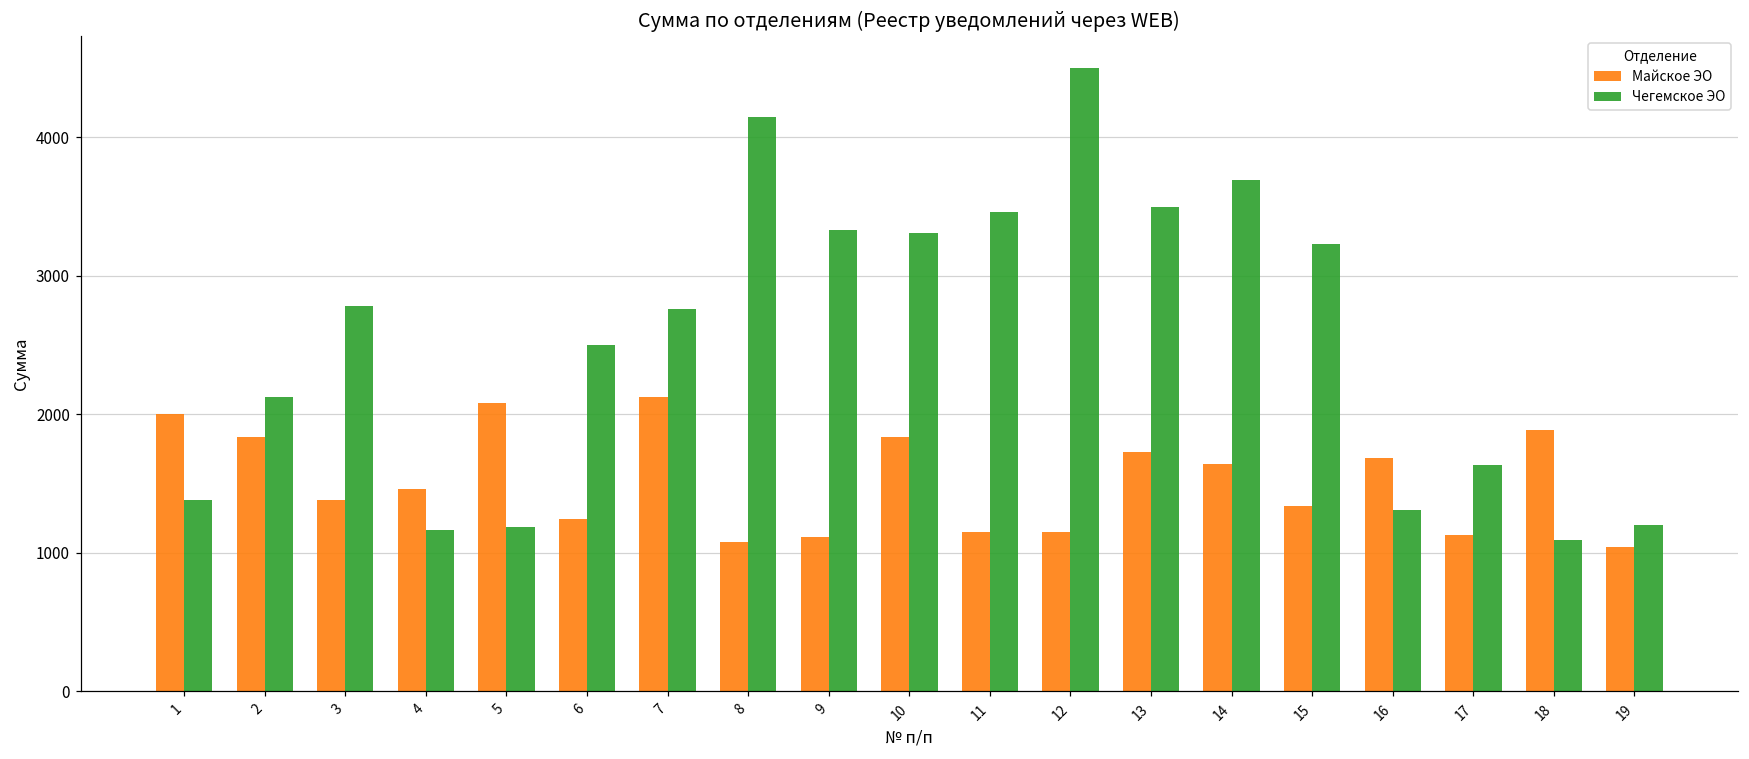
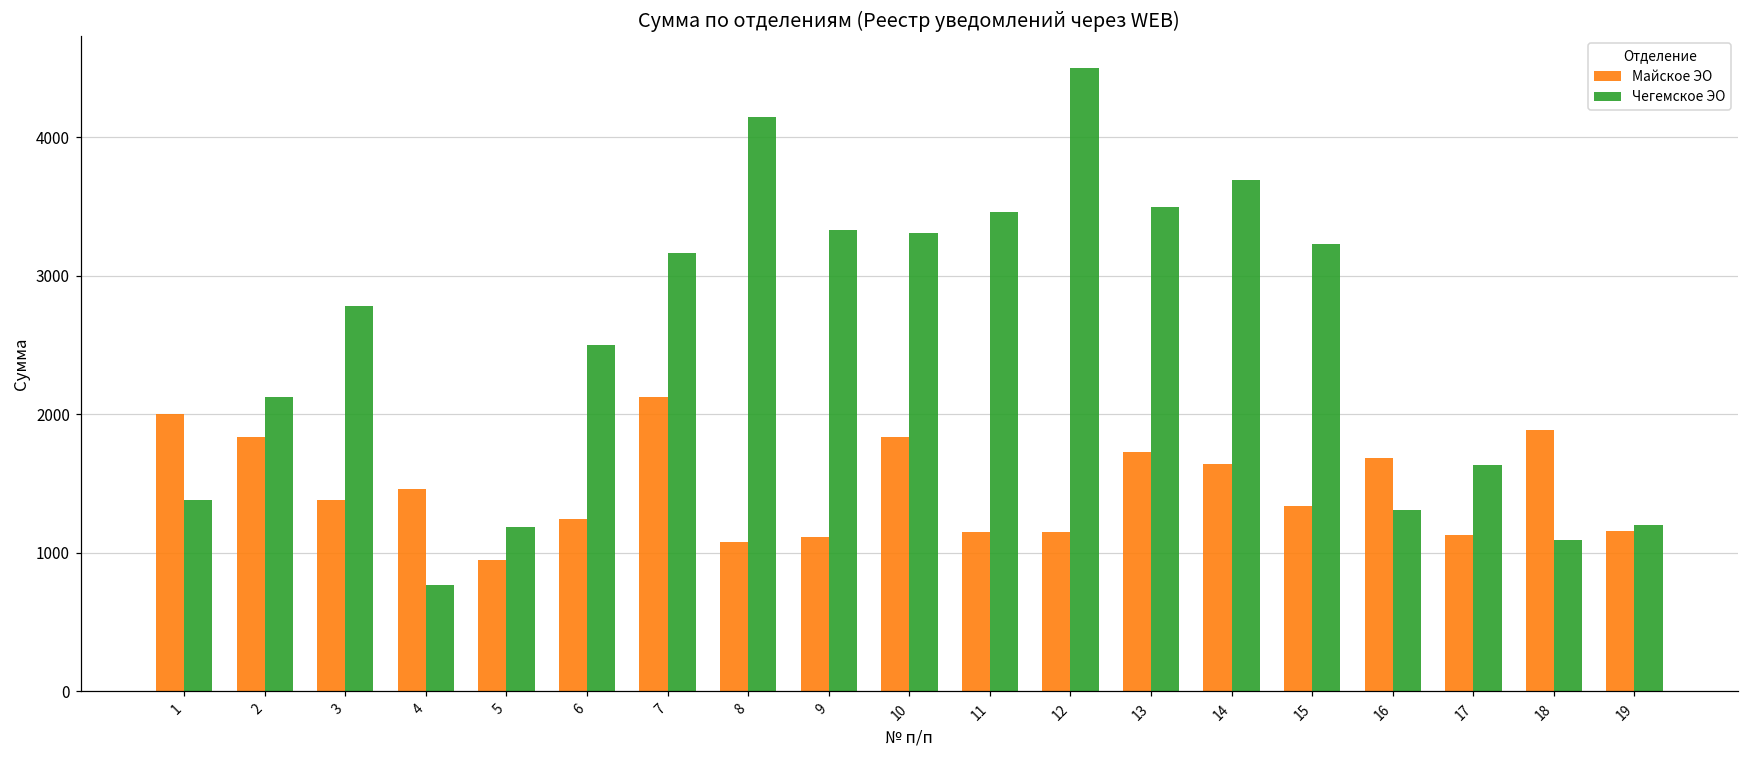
  {
    "Майское ЭО": {
      "1": 2000,
      "2": 1840,
      "3": 1380,
      "4": 1460,
-     "5": 2080,
+     "5": 950,
      "6": 1240,
      "7": 2120,
      "8": 1080,
      "9": 1120,
      "10": 1830,
      "11": 1150,
      "12": 1150,
      "13": 1730,
      "14": 1640,
      "15": 1340,
      "16": 1690,
      "17": 1130,
      "18": 1890,
-     "19": 1040
+     "19": 1160
    },
    "Чегемское ЭО": {
      "1": 1380,
      "2": 2120,
      "3": 2780,
-     "4": 1160,
+     "4": 770,
      "5": 1190,
      "6": 2500,
-     "7": 2760,
+     "7": 3170,
      "8": 4150,
      "9": 3330,
      "10": 3310,
      "11": 3460,
      "12": 4500,
      "13": 3500,
      "14": 3690,
      "15": 3230,
      "16": 1310,
      "17": 1630,
      "18": 1090,
      "19": 1200
    }
  }
